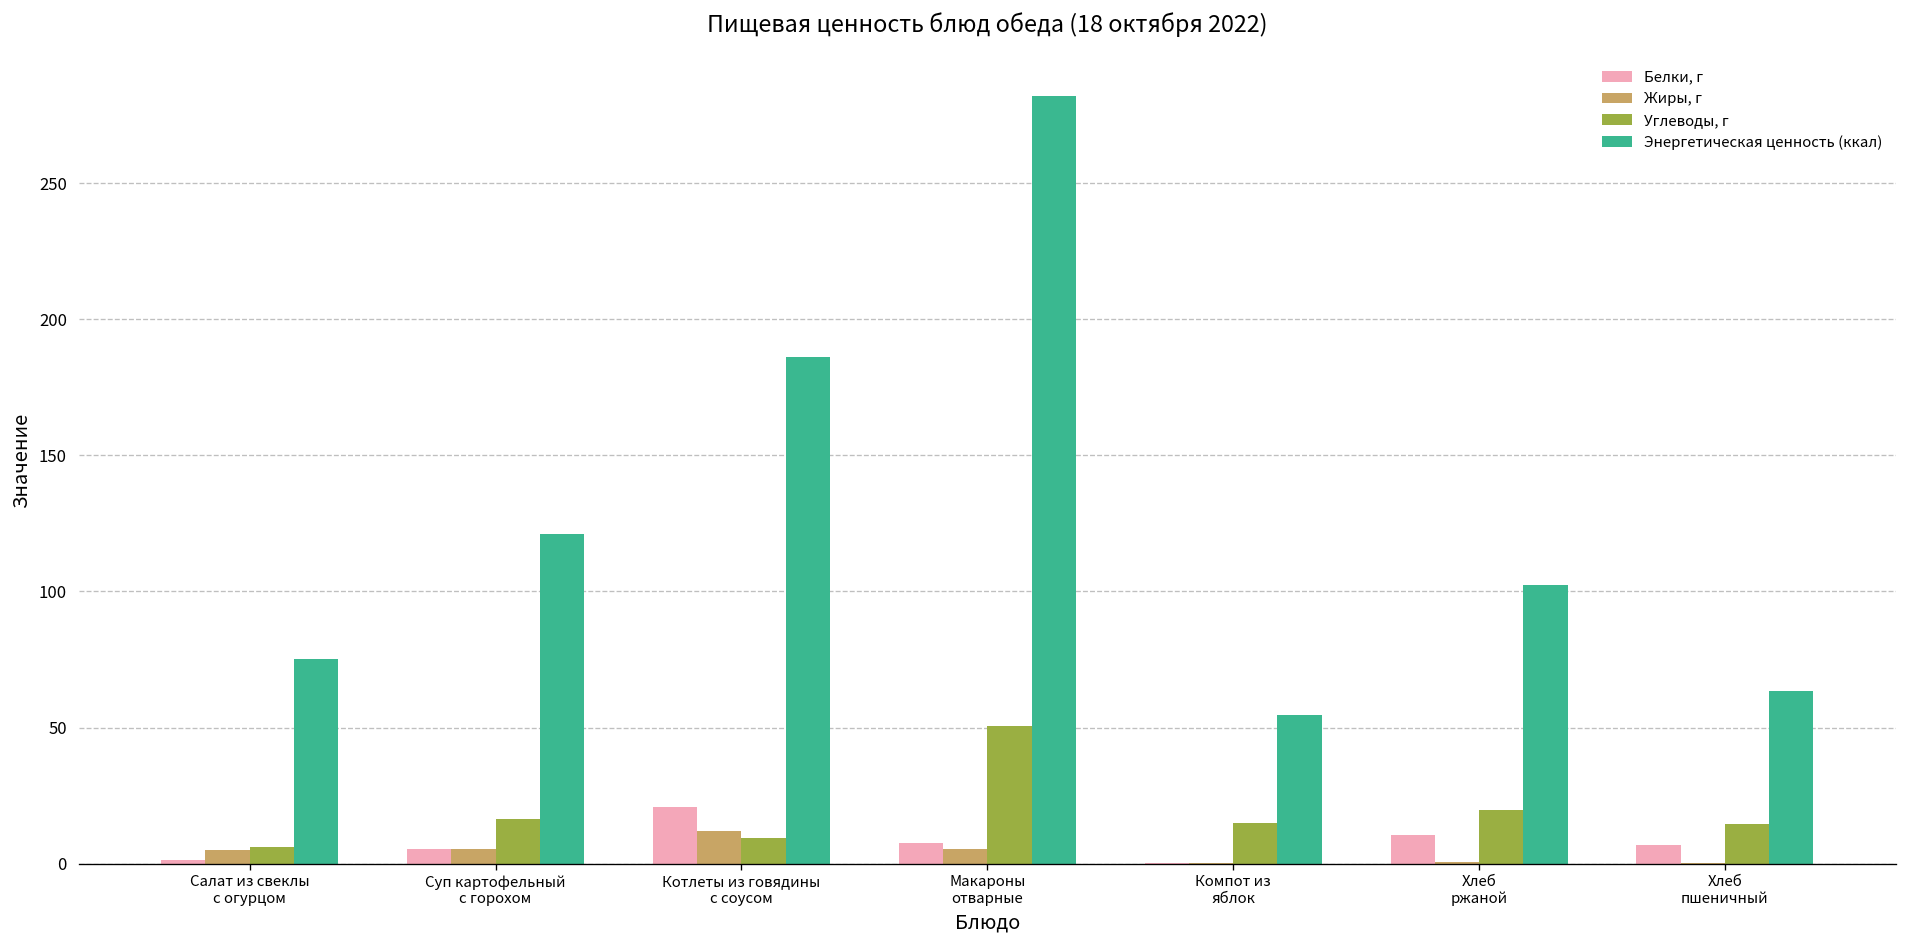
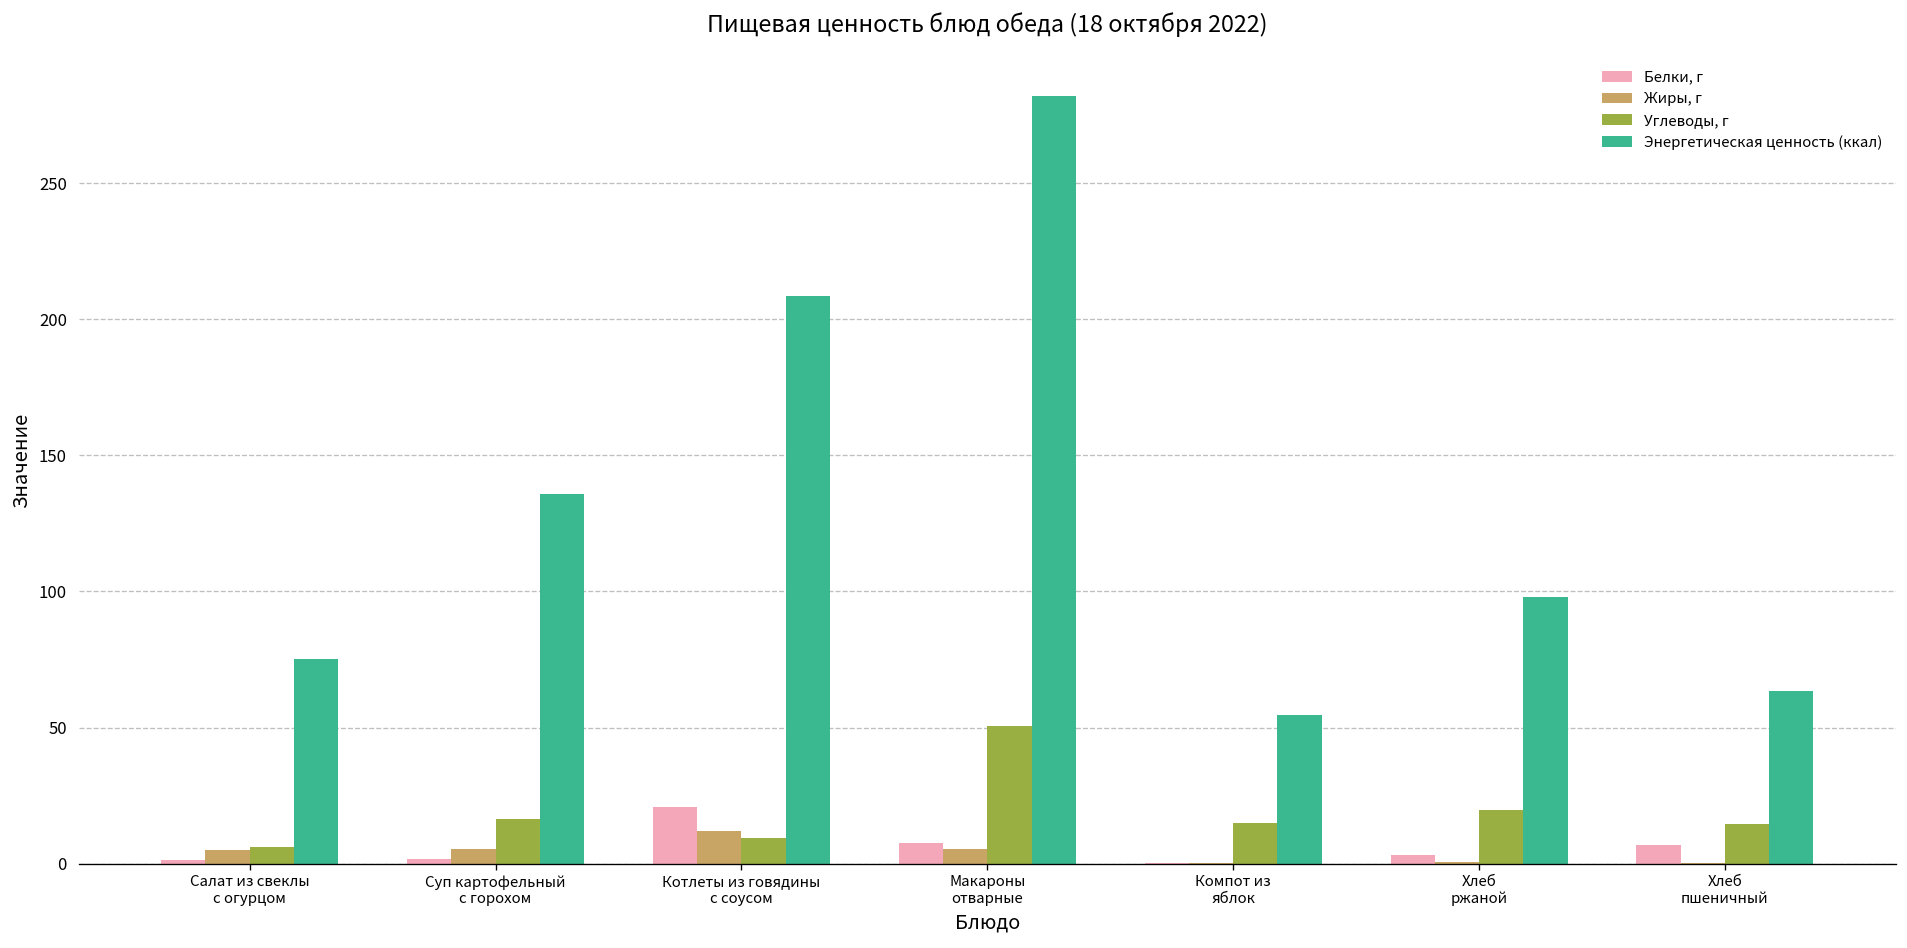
  {
    "Белки, г": {
      "Салат из свеклы с огурцом": 1,
-     "Суп картофельный с горохом": 5,
+     "Суп картофельный с горохом": 2,
      "Котлеты из говядины с соусом": 21,
      "Макароны отварные": 7,
-     "Хлеб ржаной": 10,
+     "Хлеб ржаной": 3,
      "Хлеб пшеничный": 7
    },
    "Энергетическая ценность (ккал)": {
      "Салат из свеклы с огурцом": 75,
-     "Суп картофельный с горохом": 121,
-     "Котлеты из говядины с соусом": 186,
+     "Суп картофельный с горохом": 136,
+     "Котлеты из говядины с соусом": 209,
      "Макароны отварные": 282,
      "Компот из яблок": 55,
-     "Хлеб ржаной": 103,
+     "Хлеб ржаной": 98,
      "Хлеб пшеничный": 64
    }
  }
